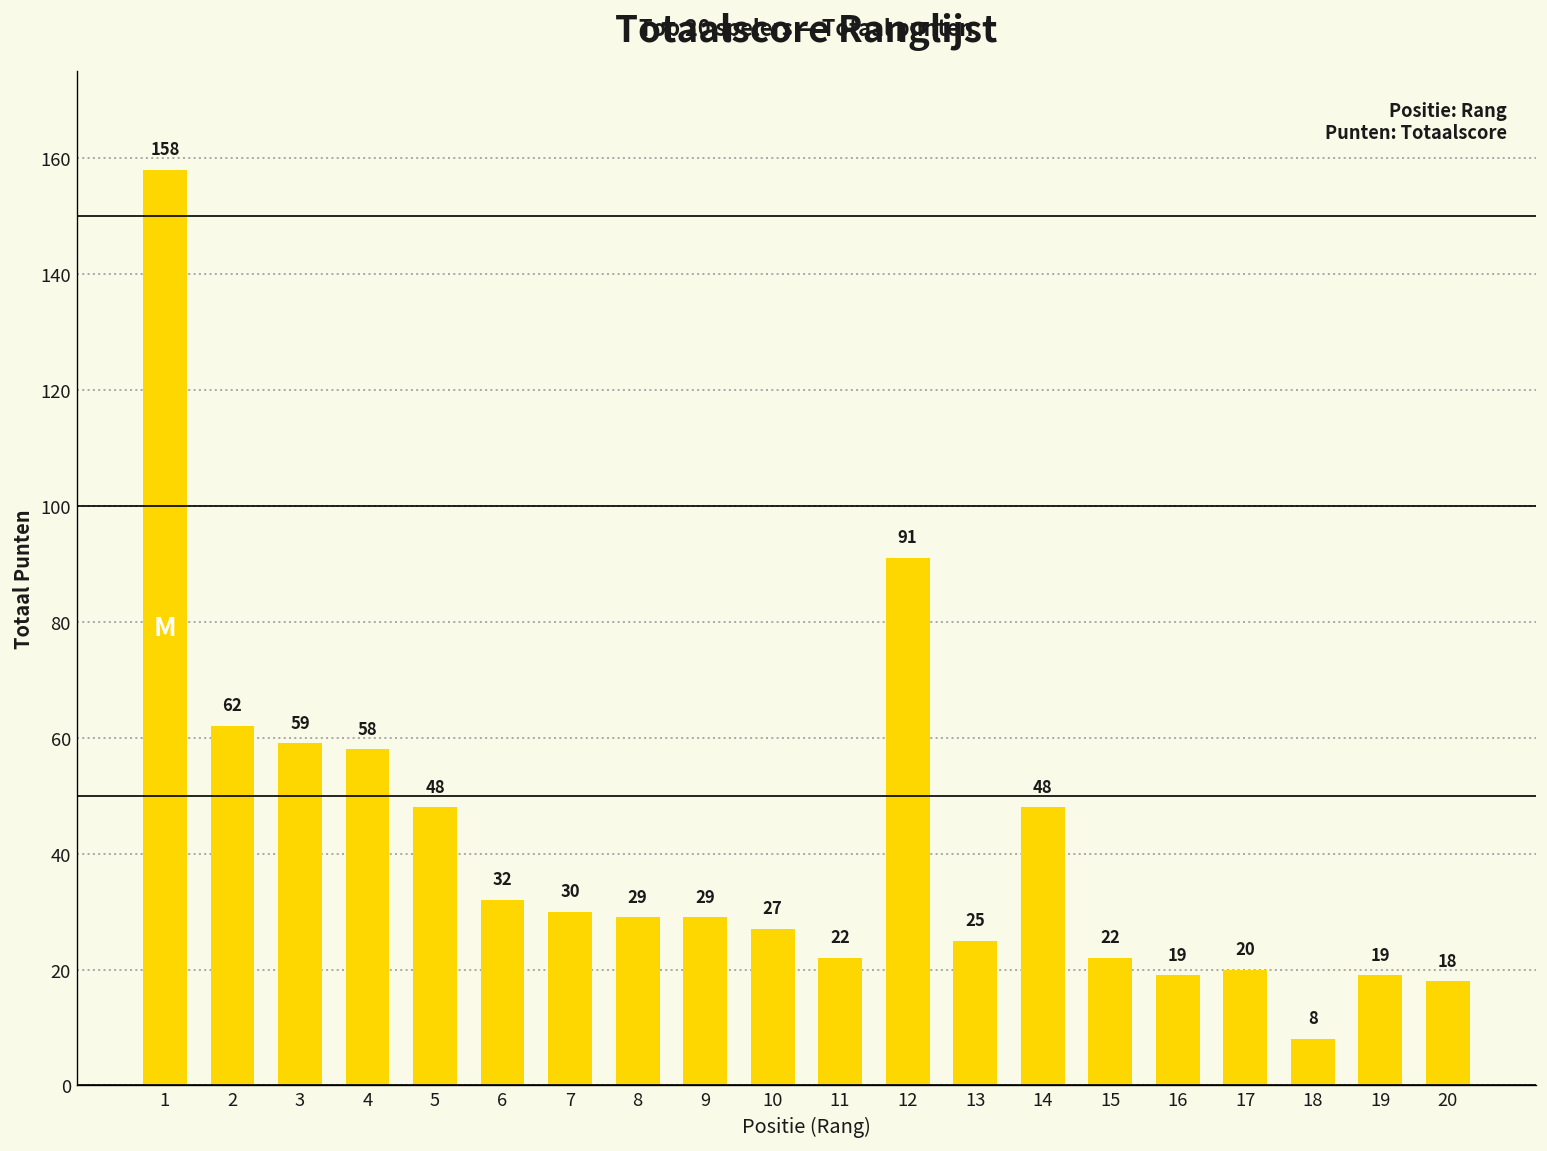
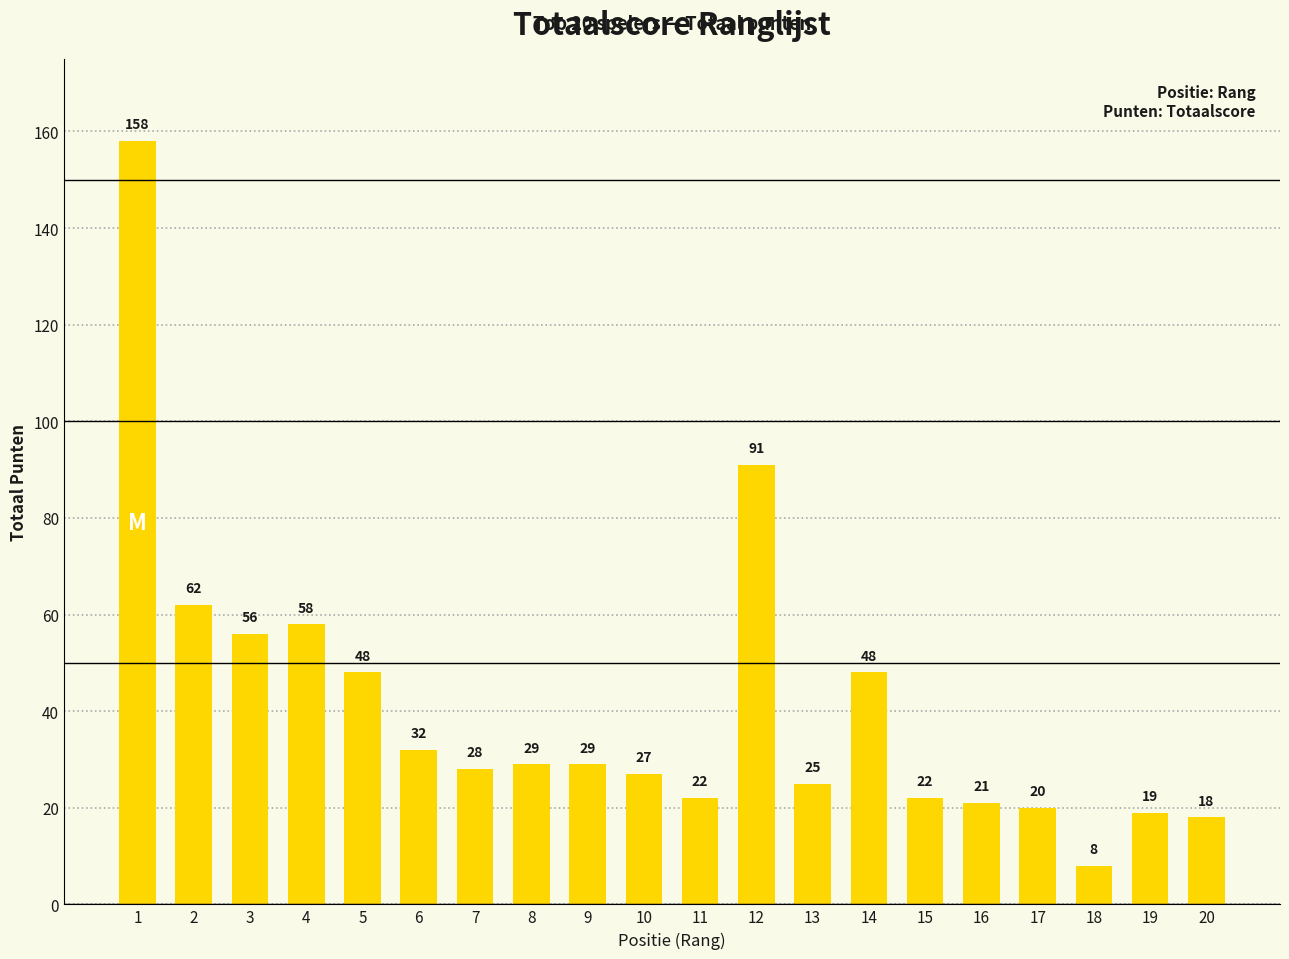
  {
    "1": 158,
    "2": 62,
-   "3": 59,
+   "3": 56,
    "4": 58,
    "5": 48,
    "6": 32,
-   "7": 30,
+   "7": 28,
    "8": 29,
    "9": 29,
    "10": 27,
    "11": 22,
    "12": 91,
    "13": 25,
    "14": 48,
    "15": 22,
-   "16": 19,
+   "16": 21,
    "17": 20,
    "18": 8,
    "19": 19,
    "20": 18
  }
